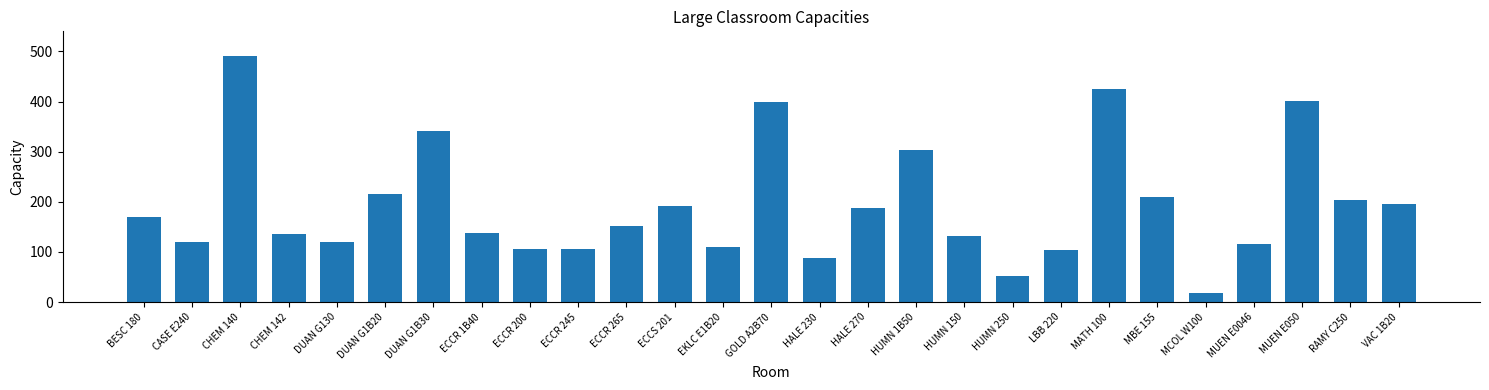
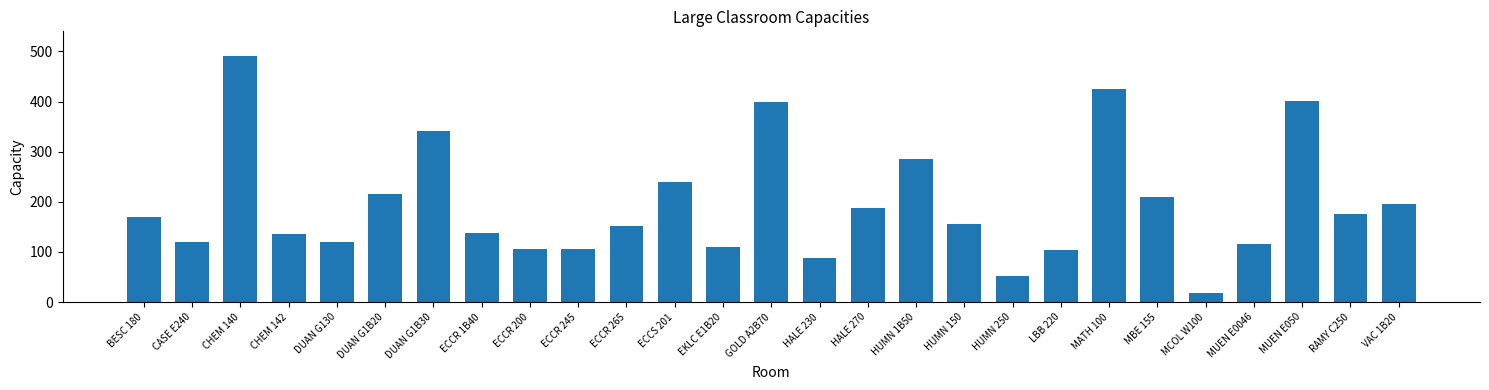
  {
    "BESC 180": 170,
    "CASE E240": 120,
    "CHEM 140": 490,
    "CHEM 142": 140,
    "DUAN G130": 120,
    "DUAN G1B20": 220,
    "DUAN G1B30": 340,
    "ECCR 1B40": 140,
    "ECCR 200": 110,
    "ECCR 245": 110,
    "ECCR 265": 150,
-   "ECCS 201": 190,
+   "ECCS 201": 240,
    "EKLC E1B20": 110,
    "GOLD A2B70": 400,
    "HALE 230": 90,
    "HALE 270": 190,
-   "HUMN 1B50": 300,
-   "HUMN 150": 130,
+   "HUMN 1B50": 290,
+   "HUMN 150": 160,
    "HUMN 250": 50,
    "LBB 220": 100,
    "MATH 100": 430,
    "MBE 155": 210,
    "MCOL W100": 20,
    "MUEN E0046": 120,
    "MUEN E050": 400,
-   "RAMY C250": 200,
+   "RAMY C250": 180,
    "VAC 1B20": 200
  }
